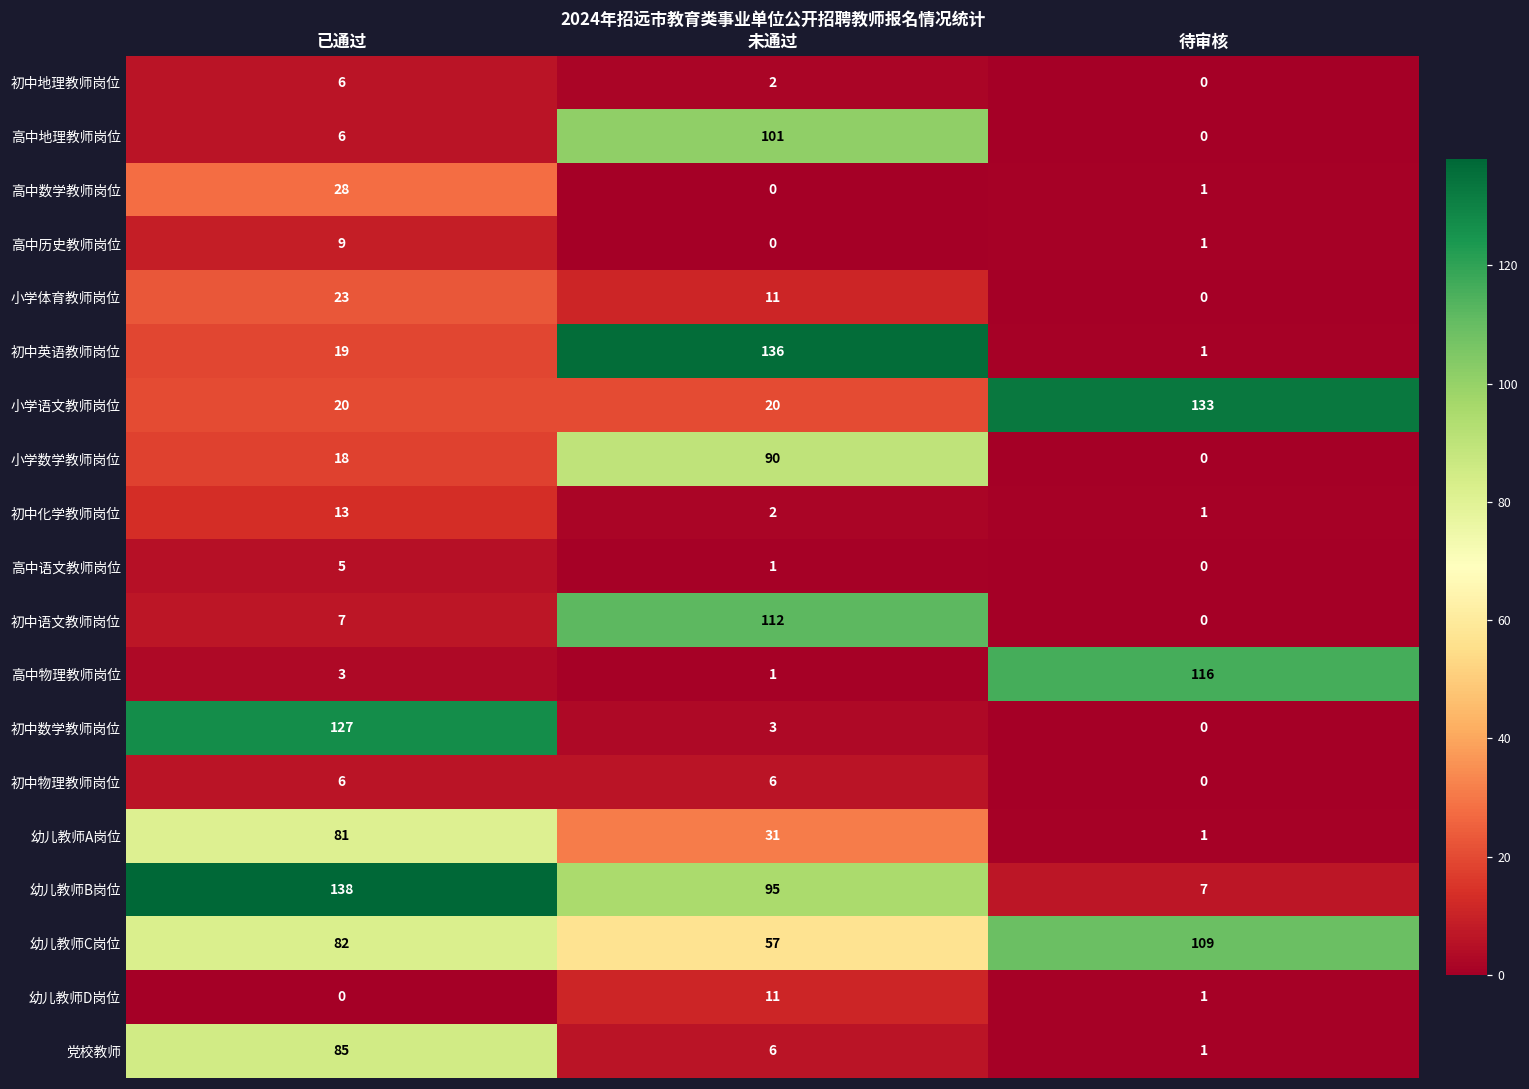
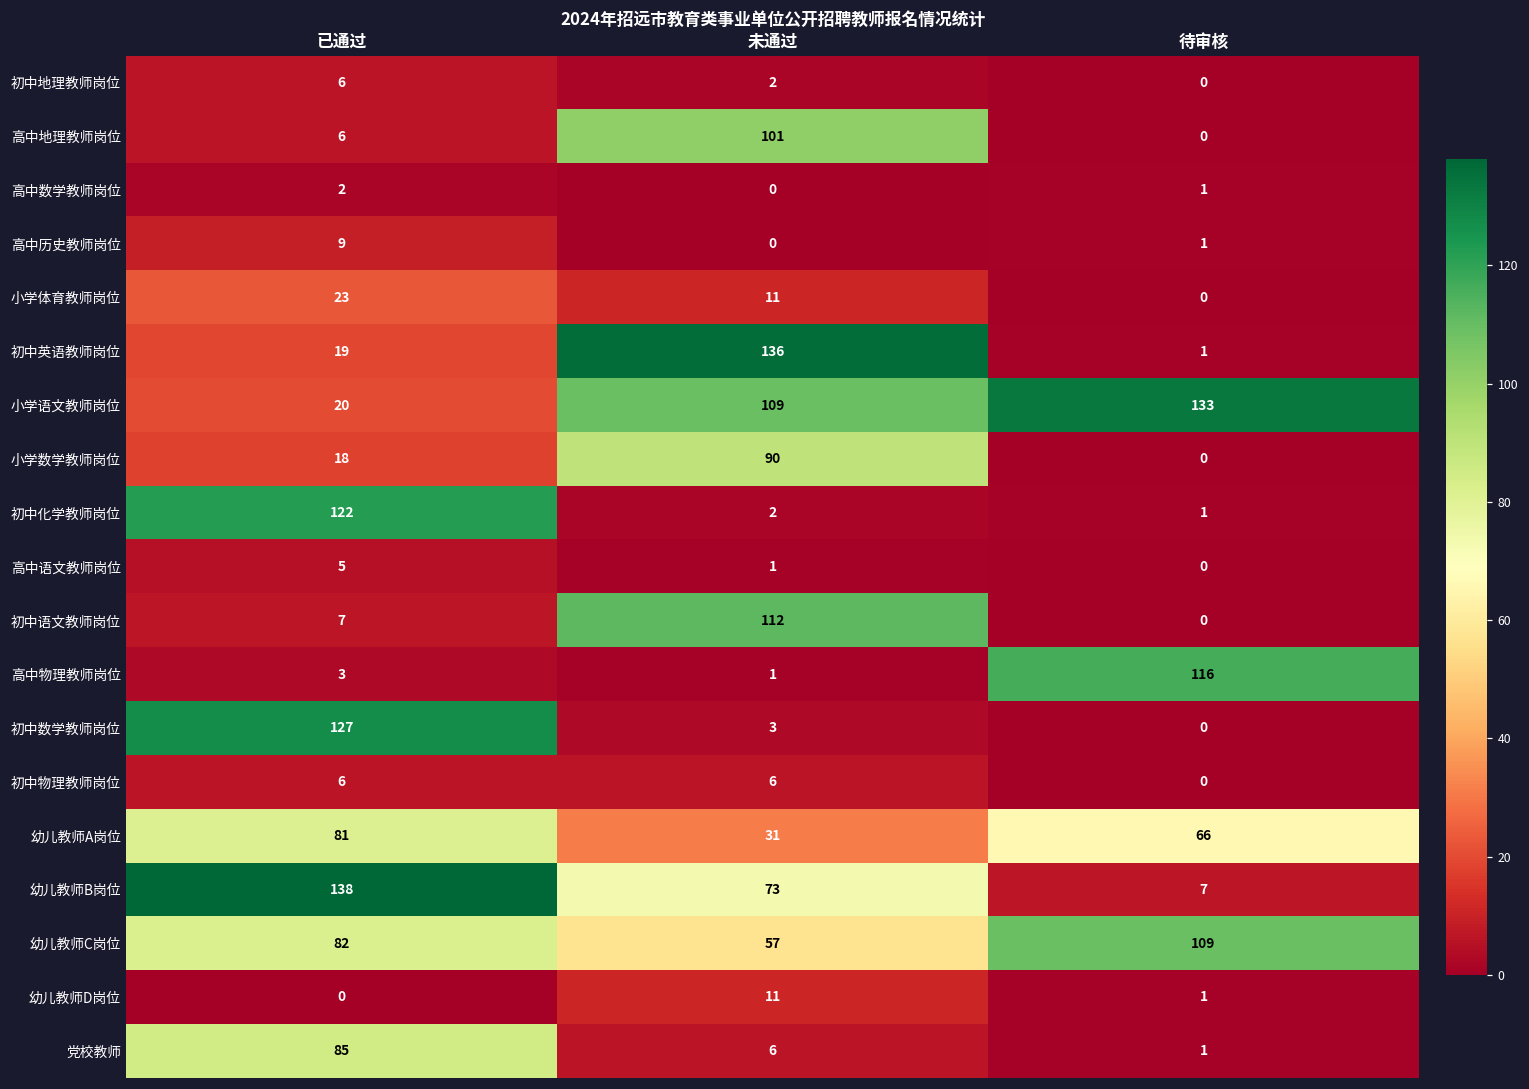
  {
    "初中地理教师岗位": {
      "已通过": 6,
      "未通过": 2,
      "待审核": 0
    },
    "高中地理教师岗位": {
      "已通过": 6,
      "未通过": 101,
      "待审核": 0
    },
    "高中数学教师岗位": {
-     "已通过": 28,
+     "已通过": 2,
      "未通过": 0,
      "待审核": 1
    },
    "高中历史教师岗位": {
      "已通过": 9,
      "未通过": 0,
      "待审核": 1
    },
    "小学体育教师岗位": {
      "已通过": 23,
      "未通过": 11,
      "待审核": 0
    },
    "初中英语教师岗位": {
      "已通过": 19,
      "未通过": 136,
      "待审核": 1
    },
    "小学语文教师岗位": {
      "已通过": 20,
-     "未通过": 20,
+     "未通过": 109,
      "待审核": 133
    },
    "小学数学教师岗位": {
      "已通过": 18,
      "未通过": 90,
      "待审核": 0
    },
    "初中化学教师岗位": {
-     "已通过": 13,
+     "已通过": 122,
      "未通过": 2,
      "待审核": 1
    },
    "高中语文教师岗位": {
      "已通过": 5,
      "未通过": 1,
      "待审核": 0
    },
    "初中语文教师岗位": {
      "已通过": 7,
      "未通过": 112,
      "待审核": 0
    },
    "高中物理教师岗位": {
      "已通过": 3,
      "未通过": 1,
      "待审核": 116
    },
    "初中数学教师岗位": {
      "已通过": 127,
      "未通过": 3,
      "待审核": 0
    },
    "初中物理教师岗位": {
      "已通过": 6,
      "未通过": 6,
      "待审核": 0
    },
    "幼儿教师A岗位": {
      "已通过": 81,
      "未通过": 31,
-     "待审核": 1
+     "待审核": 66
    },
    "幼儿教师B岗位": {
      "已通过": 138,
-     "未通过": 95,
+     "未通过": 73,
      "待审核": 7
    },
    "幼儿教师C岗位": {
      "已通过": 82,
      "未通过": 57,
      "待审核": 109
    },
    "幼儿教师D岗位": {
      "已通过": 0,
      "未通过": 11,
      "待审核": 1
    },
    "党校教师": {
      "已通过": 85,
      "未通过": 6,
      "待审核": 1
    }
  }
